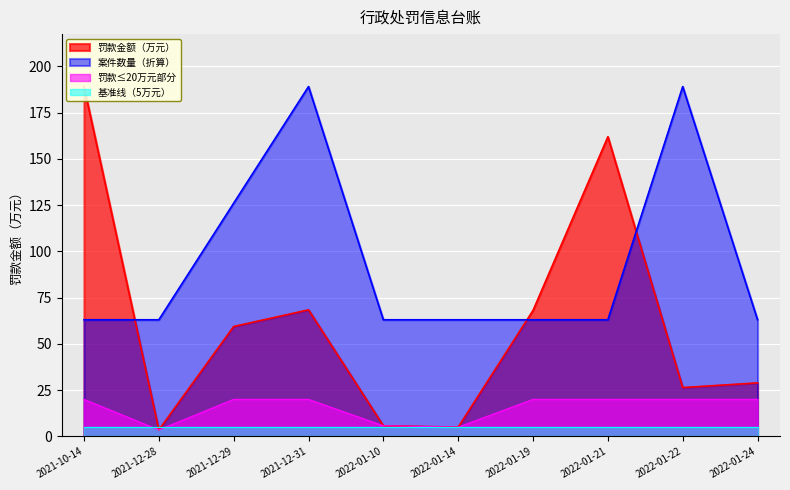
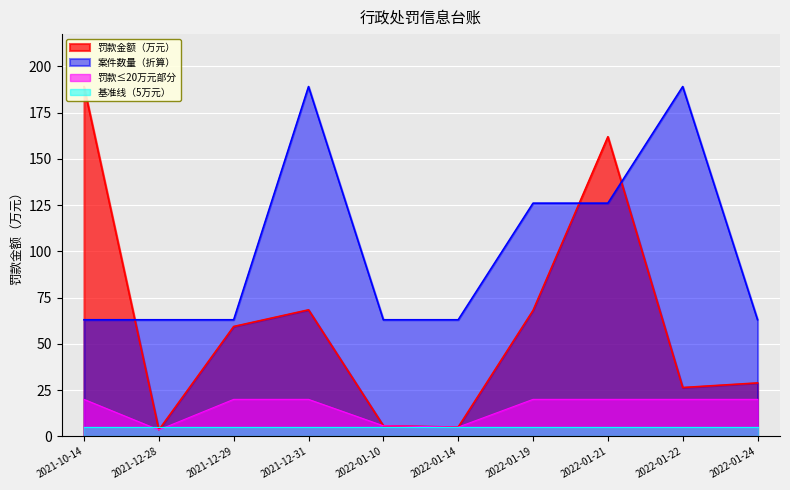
  {
    "罚款金额（万元）": {
      "2021-12-29": 59,
      "2021-12-31": 68,
      "2022-01-19": 68,
      "2022-01-21": 162,
      "2022-01-22": 26,
      "2022-01-24": 29
    },
    "案件数量（折算）": {
      "2021-10-14": 63,
      "2021-12-28": 63,
-     "2021-12-29": 126,
+     "2021-12-29": 63,
      "2021-12-31": 189,
      "2022-01-10": 63,
      "2022-01-14": 63,
-     "2022-01-19": 63,
-     "2022-01-21": 63,
+     "2022-01-19": 126,
+     "2022-01-21": 126,
      "2022-01-22": 189,
      "2022-01-24": 63
    },
    "罚款≤20万元部分": {
      "2021-10-14": 20,
      "2021-12-29": 20,
      "2021-12-31": 20,
      "2022-01-19": 20,
      "2022-01-21": 20,
      "2022-01-22": 20,
      "2022-01-24": 20
    },
    "基准线（5万元）": {
      "2021-10-14": 5,
      "2021-12-28": 5,
      "2021-12-29": 5,
      "2021-12-31": 5,
      "2022-01-19": 5,
      "2022-01-21": 5,
      "2022-01-22": 5,
      "2022-01-24": 5
    }
  }
